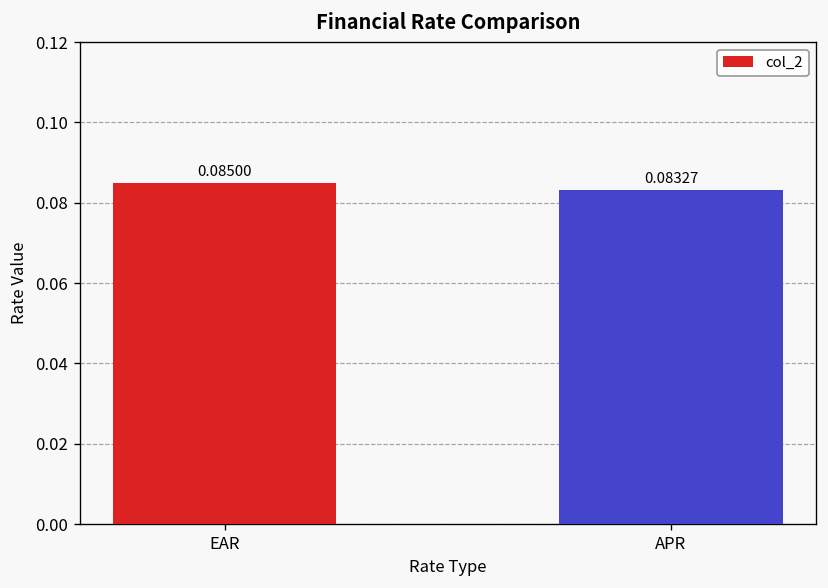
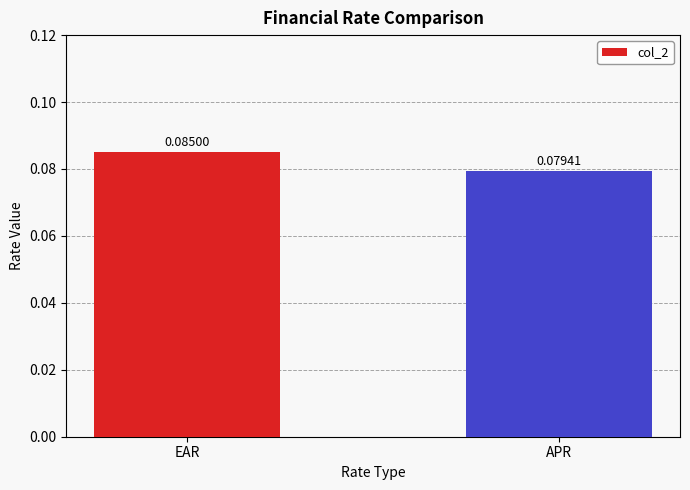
  {
    "EAR": 0.08500,
-   "APR": 0.08327
+   "APR": 0.07941
  }
